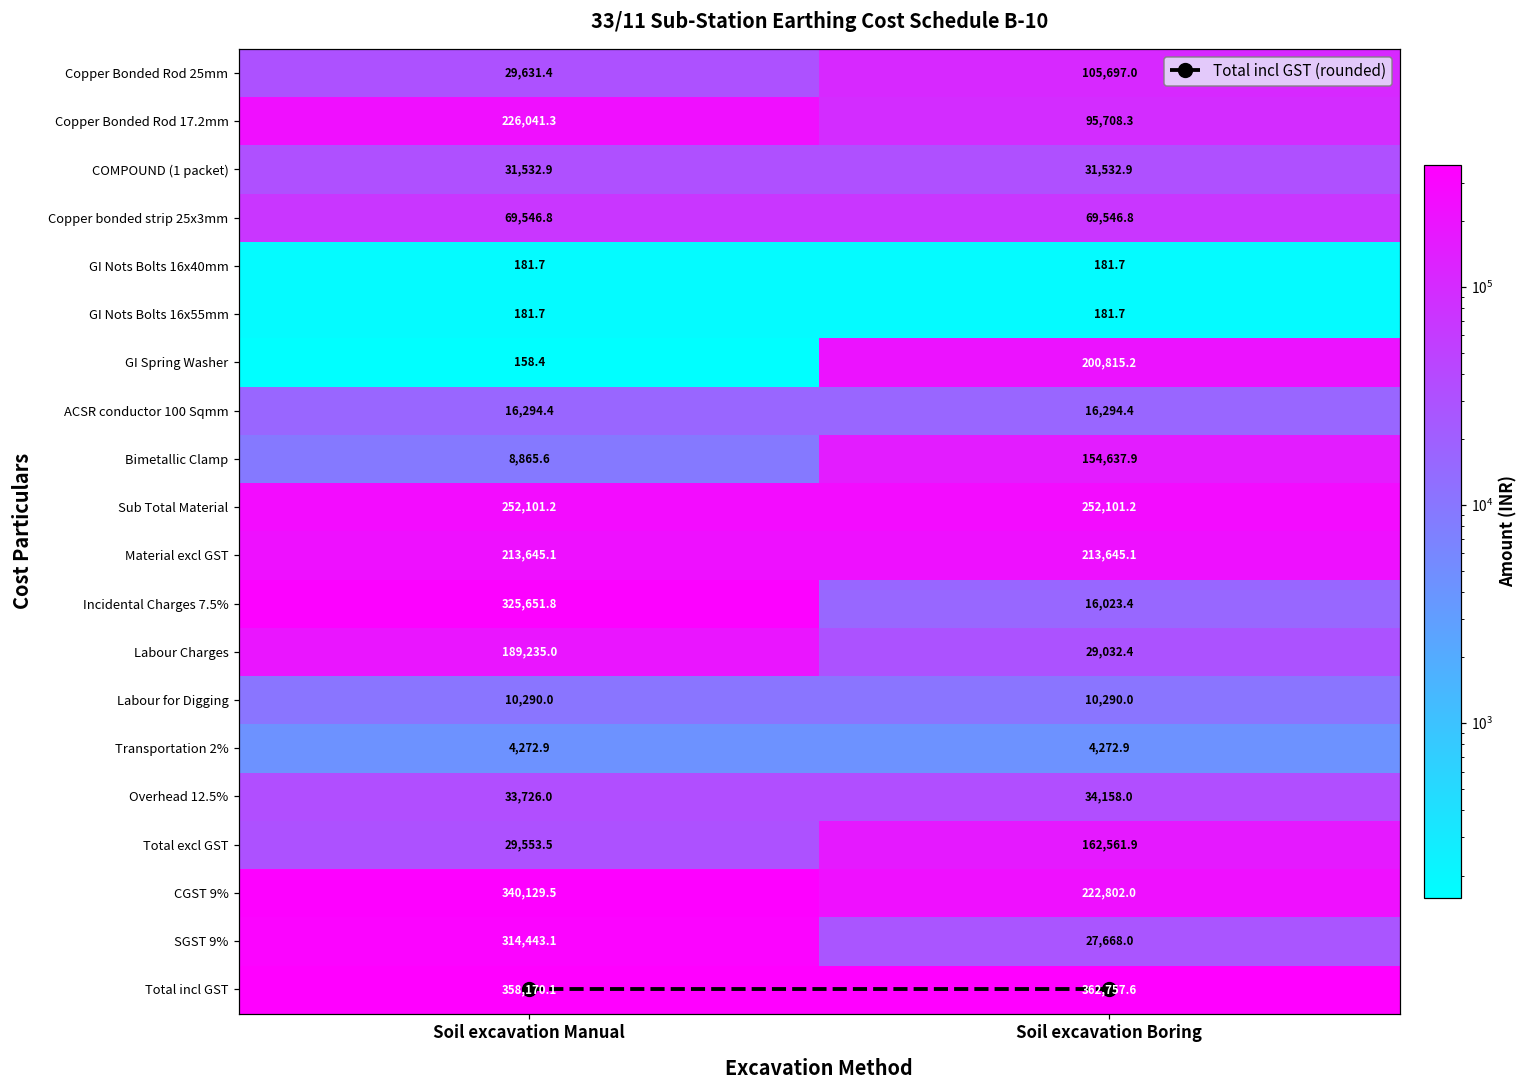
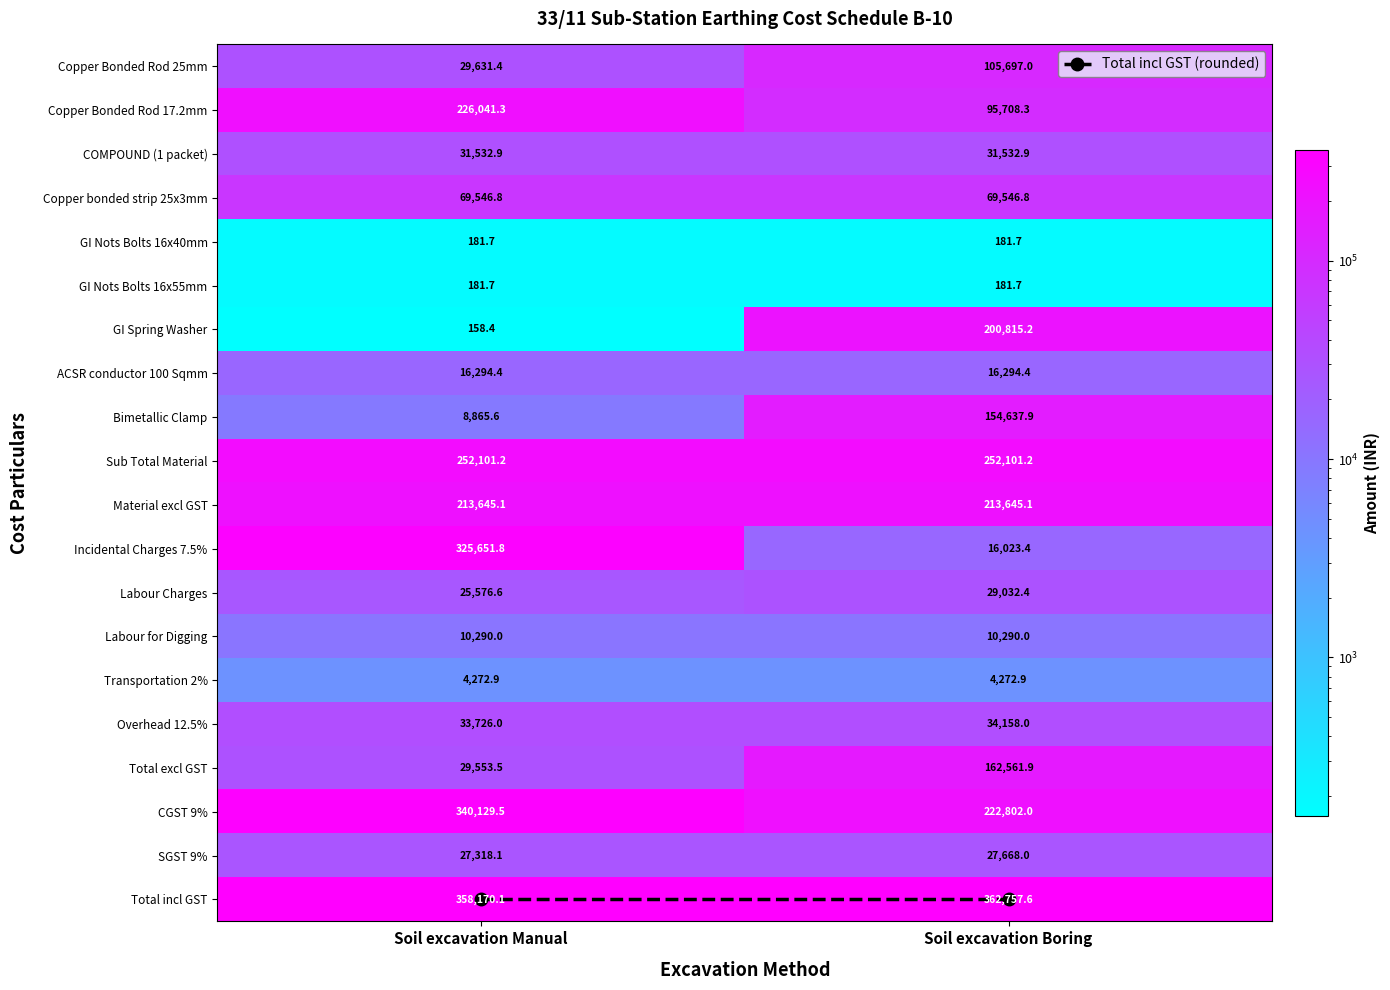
  {
    "Copper Bonded Rod 25mm": {
      "Soil excavation Manual": "29,631.4",
      "Soil excavation Boring": "105,697.0"
    },
    "Copper Bonded Rod 17.2mm": {
      "Soil excavation Manual": "226,041.3",
      "Soil excavation Boring": "95,708.3"
    },
    "COMPOUND (1 packet)": {
      "Soil excavation Manual": "31,532.9",
      "Soil excavation Boring": "31,532.9"
    },
    "Copper bonded strip 25x3mm": {
      "Soil excavation Manual": "69,546.8",
      "Soil excavation Boring": "69,546.8"
    },
    "GI Nots Bolts 16x40mm": {
      "Soil excavation Manual": "181.7",
      "Soil excavation Boring": "181.7"
    },
    "GI Nots Bolts 16x55mm": {
      "Soil excavation Manual": "181.7",
      "Soil excavation Boring": "181.7"
    },
    "GI Spring Washer": {
      "Soil excavation Manual": "158.4",
      "Soil excavation Boring": "200,815.2"
    },
    "ACSR conductor 100 Sqmm": {
      "Soil excavation Manual": "16,294.4",
      "Soil excavation Boring": "16,294.4"
    },
    "Bimetallic Clamp": {
      "Soil excavation Manual": "8,865.6",
      "Soil excavation Boring": "154,637.9"
    },
    "Sub Total Material": {
      "Soil excavation Manual": "252,101.2",
      "Soil excavation Boring": "252,101.2"
    },
    "Material excl GST": {
      "Soil excavation Manual": "213,645.1",
      "Soil excavation Boring": "213,645.1"
    },
    "Incidental Charges 7.5%": {
      "Soil excavation Manual": "325,651.8",
      "Soil excavation Boring": "16,023.4"
    },
    "Labour Charges": {
-     "Soil excavation Manual": "189,235.0",
+     "Soil excavation Manual": "25,576.6",
      "Soil excavation Boring": "29,032.4"
    },
    "Labour for Digging": {
      "Soil excavation Manual": "10,290.0",
      "Soil excavation Boring": "10,290.0"
    },
    "Transportation 2%": {
      "Soil excavation Manual": "4,272.9",
      "Soil excavation Boring": "4,272.9"
    },
    "Overhead 12.5%": {
      "Soil excavation Manual": "33,726.0",
      "Soil excavation Boring": "34,158.0"
    },
    "Total excl GST": {
      "Soil excavation Manual": "29,553.5",
      "Soil excavation Boring": "162,561.9"
    },
    "CGST 9%": {
      "Soil excavation Manual": "340,129.5",
      "Soil excavation Boring": "222,802.0"
    },
    "SGST 9%": {
-     "Soil excavation Manual": "314,443.1",
+     "Soil excavation Manual": "27,318.1",
      "Soil excavation Boring": "27,668.0"
    }
  }
